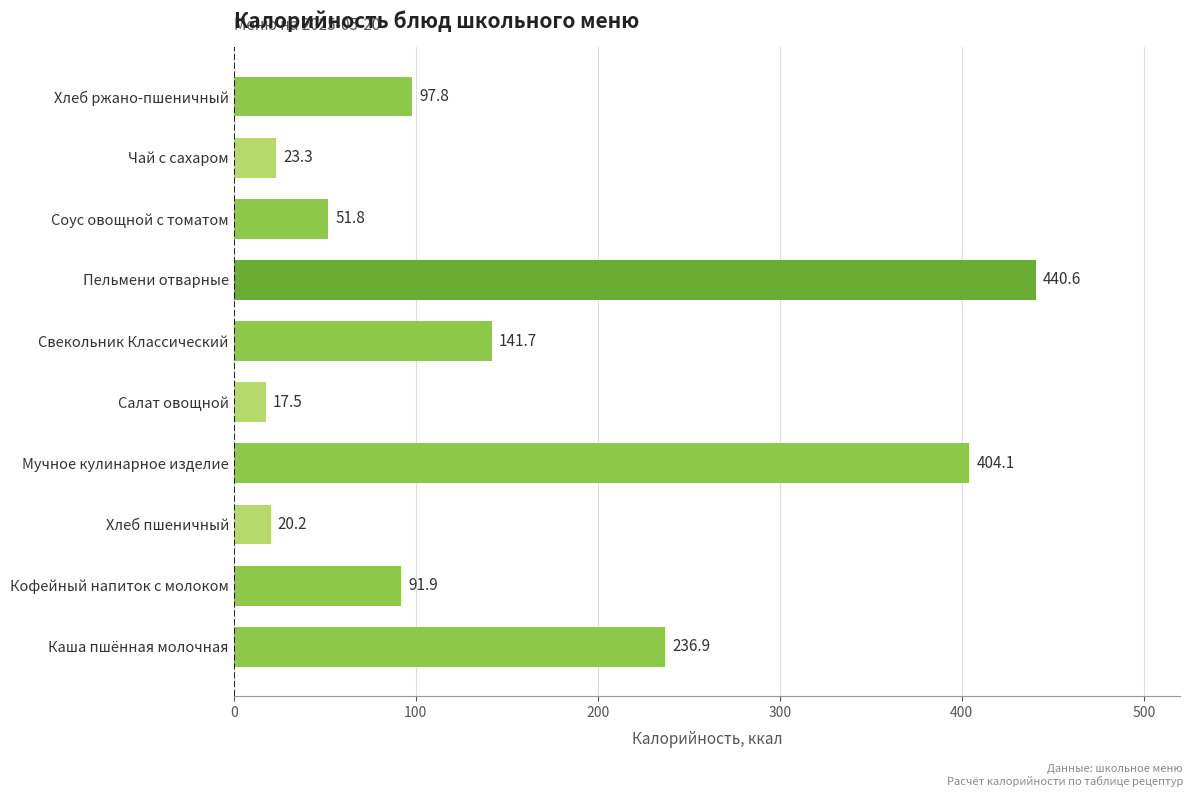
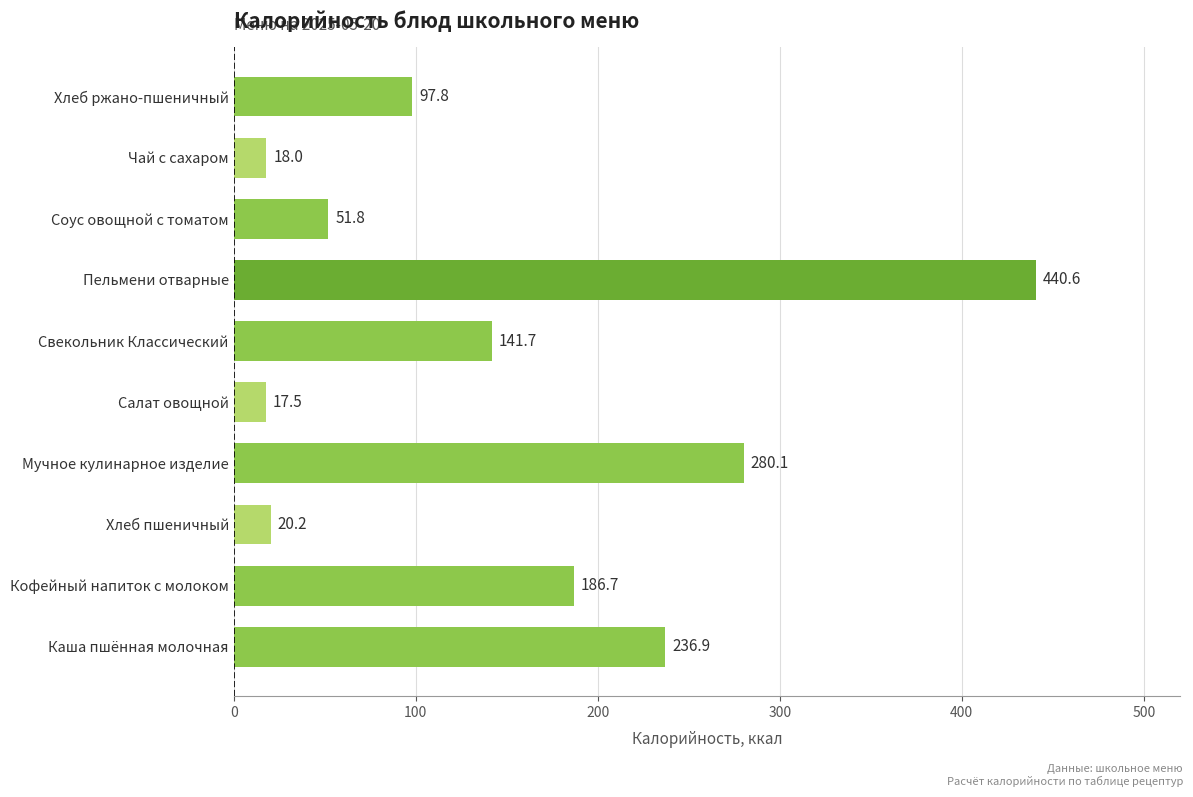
  {
    "Хлеб ржано-пшеничный": 97.8,
-   "Чай с сахаром": 23.3,
+   "Чай с сахаром": 18.0,
    "Соус овощной с томатом": 51.8,
    "Пельмени отварные": 440.6,
    "Свекольник Классический": 141.7,
    "Салат овощной": 17.5,
-   "Мучное кулинарное изделие": 404.1,
+   "Мучное кулинарное изделие": 280.1,
    "Хлеб пшеничный": 20.2,
-   "Кофейный напиток с молоком": 91.9,
+   "Кофейный напиток с молоком": 186.7,
    "Каша пшённая молочная": 236.9
  }
